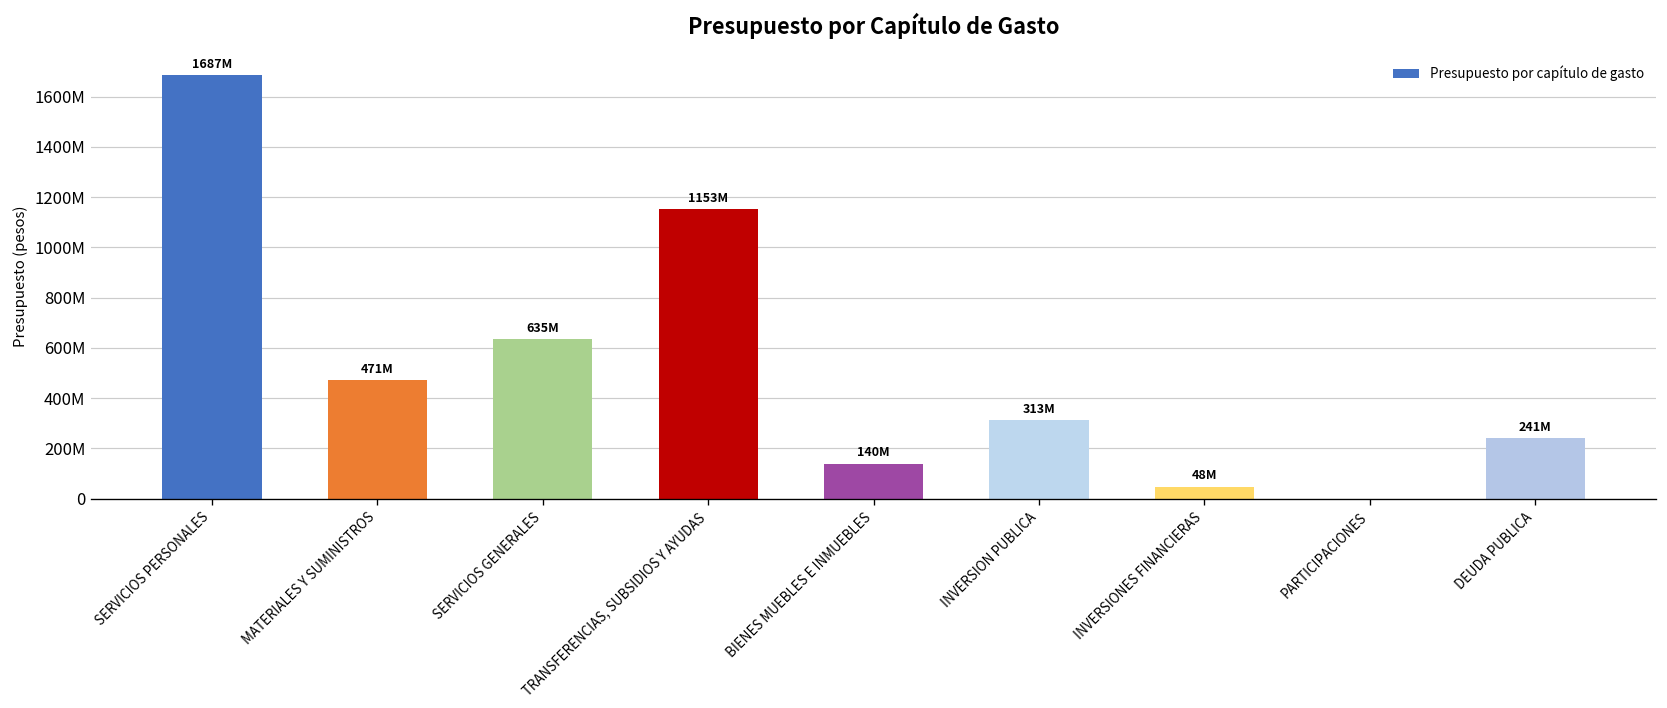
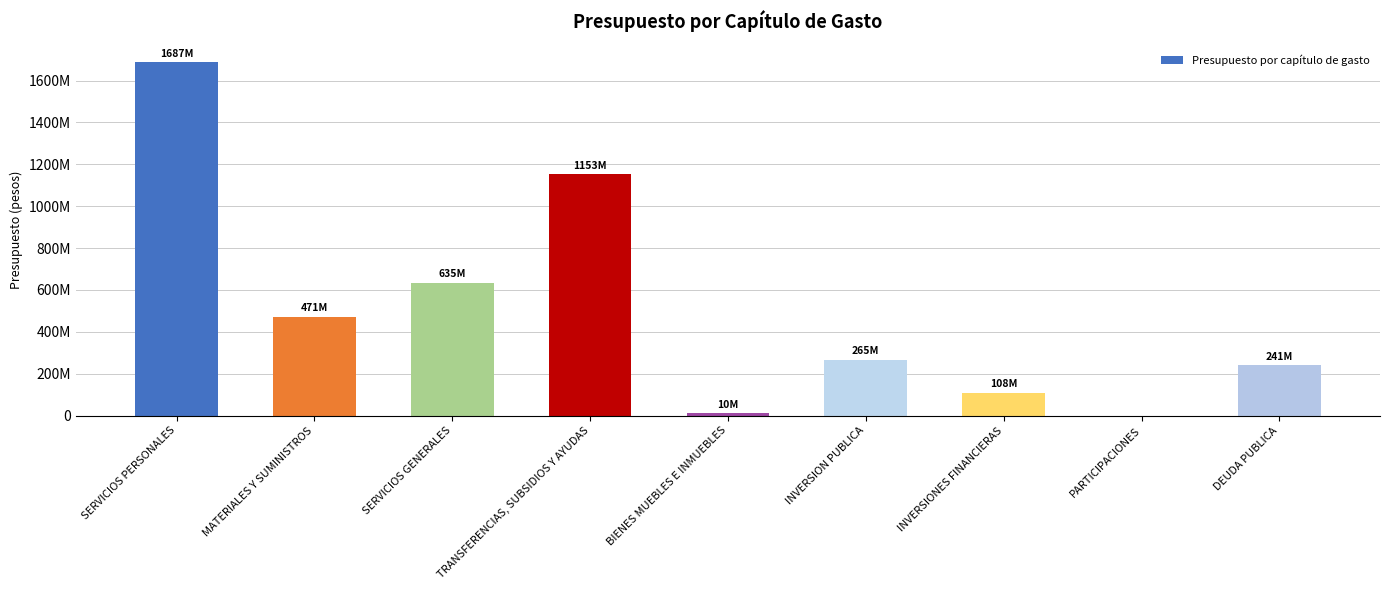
  {
    "SERVICIOS PERSONALES": "1687M",
    "MATERIALES Y SUMINISTROS": "471M",
    "SERVICIOS GENERALES": "635M",
    "TRANSFERENCIAS, SUBSIDIOS Y AYUDAS": "1153M",
-   "BIENES MUEBLES E INMUEBLES": "140M",
-   "INVERSION PUBLICA": "313M",
-   "INVERSIONES FINANCIERAS": "48M",
+   "BIENES MUEBLES E INMUEBLES": "10M",
+   "INVERSION PUBLICA": "265M",
+   "INVERSIONES FINANCIERAS": "108M",
    "DEUDA PUBLICA": "241M"
  }
